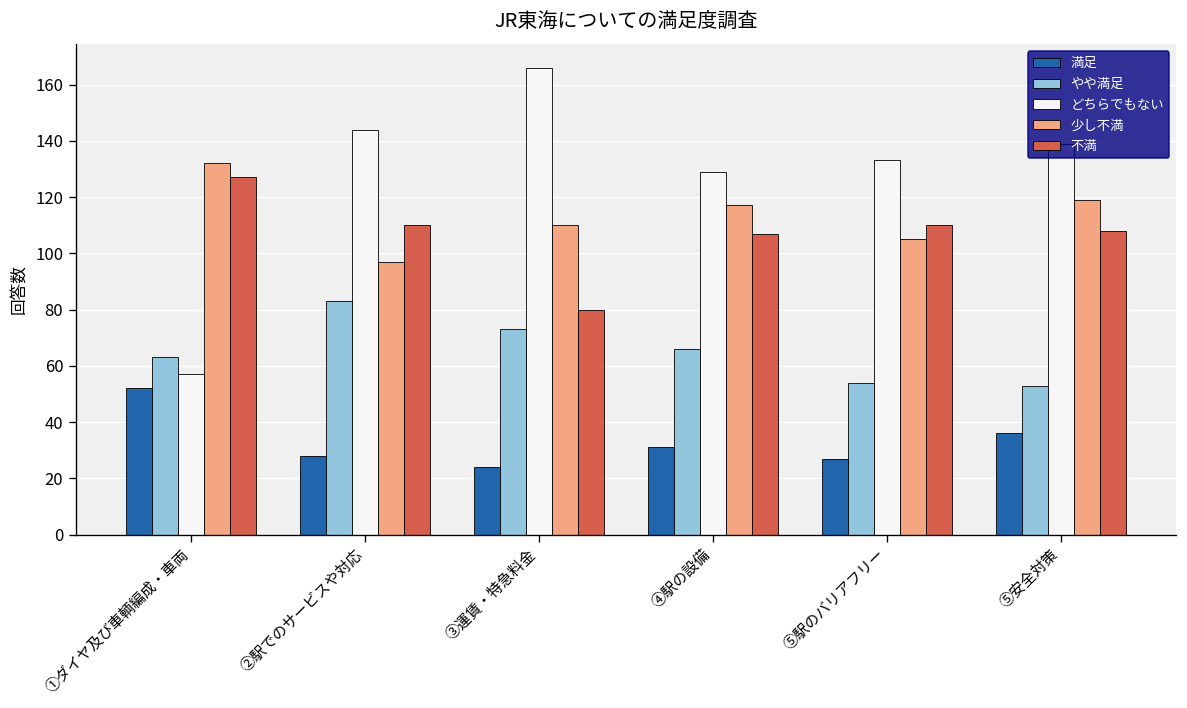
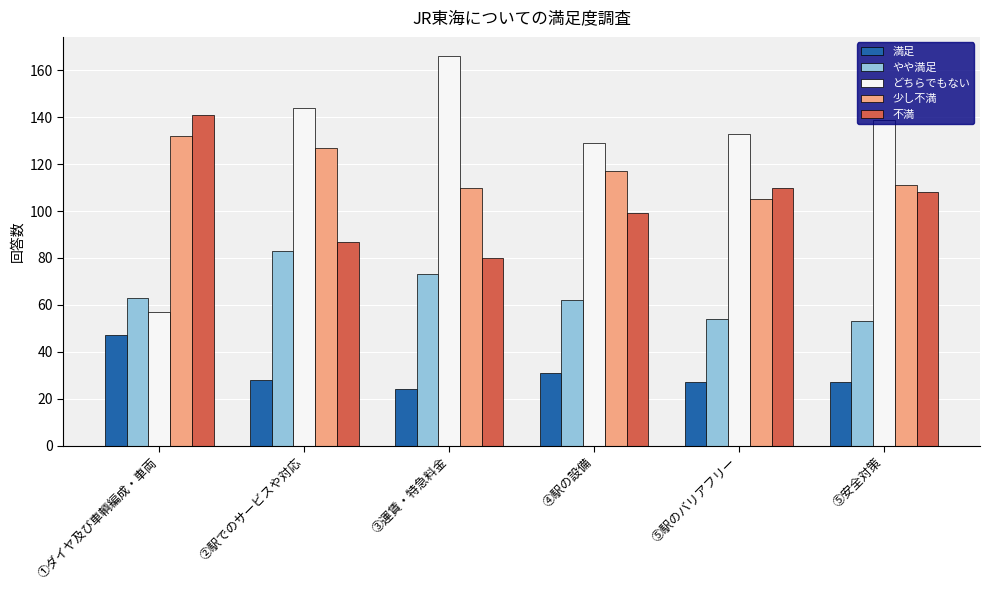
  {
    "満足": {
-     "①ダイヤ及び車輌編成・車両": 52,
+     "①ダイヤ及び車輌編成・車両": 47,
      "②駅でのサービスや対応": 28,
      "③運賃・特急料金": 24,
      "④駅の設備": 31,
      "⑤駅のバリアフリー": 27,
-     "⑤安全対策": 36
+     "⑤安全対策": 27
    },
    "やや満足": {
      "①ダイヤ及び車輌編成・車両": 63,
      "②駅でのサービスや対応": 83,
      "③運賃・特急料金": 73,
-     "④駅の設備": 66,
+     "④駅の設備": 62,
      "⑤駅のバリアフリー": 54,
      "⑤安全対策": 53
    },
    "どちらでもない": {
      "①ダイヤ及び車輌編成・車両": 57,
      "②駅でのサービスや対応": 144,
      "③運賃・特急料金": 166,
      "④駅の設備": 129,
      "⑤駅のバリアフリー": 133
    },
    "少し不満": {
      "①ダイヤ及び車輌編成・車両": 132,
-     "②駅でのサービスや対応": 97,
+     "②駅でのサービスや対応": 127,
      "③運賃・特急料金": 110,
      "④駅の設備": 117,
      "⑤駅のバリアフリー": 105,
-     "⑤安全対策": 119
+     "⑤安全対策": 111
    },
    "不満": {
-     "①ダイヤ及び車輌編成・車両": 127,
-     "②駅でのサービスや対応": 110,
+     "①ダイヤ及び車輌編成・車両": 141,
+     "②駅でのサービスや対応": 87,
      "③運賃・特急料金": 80,
-     "④駅の設備": 107,
+     "④駅の設備": 99,
      "⑤駅のバリアフリー": 110,
      "⑤安全対策": 108
    }
  }
